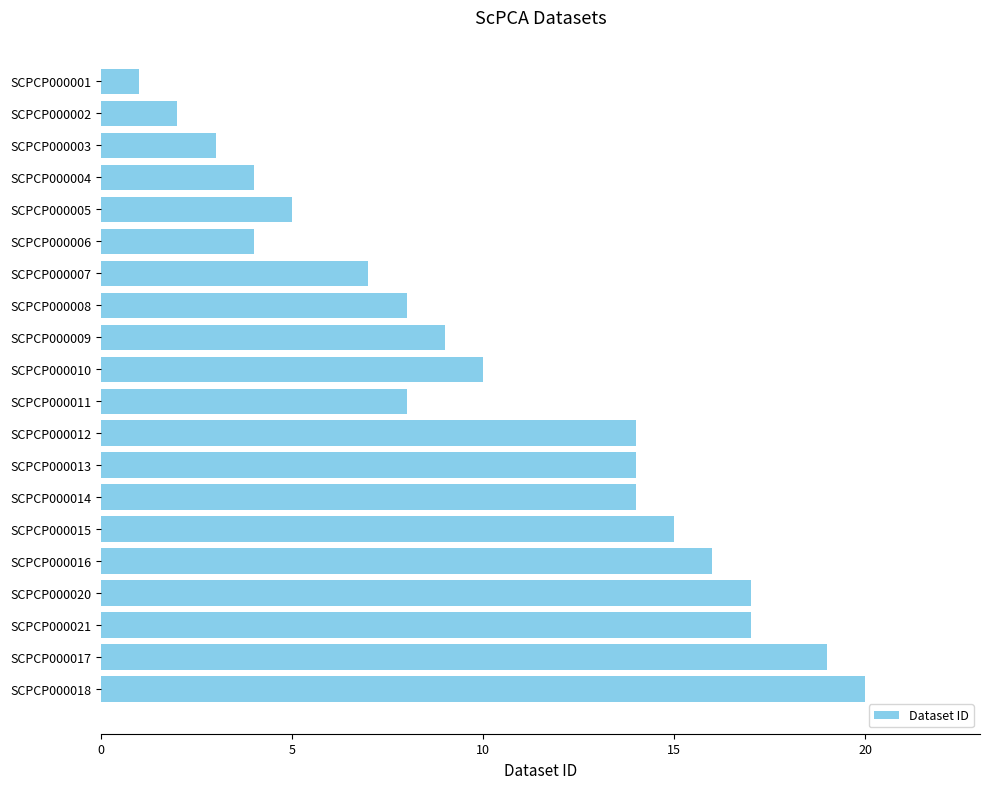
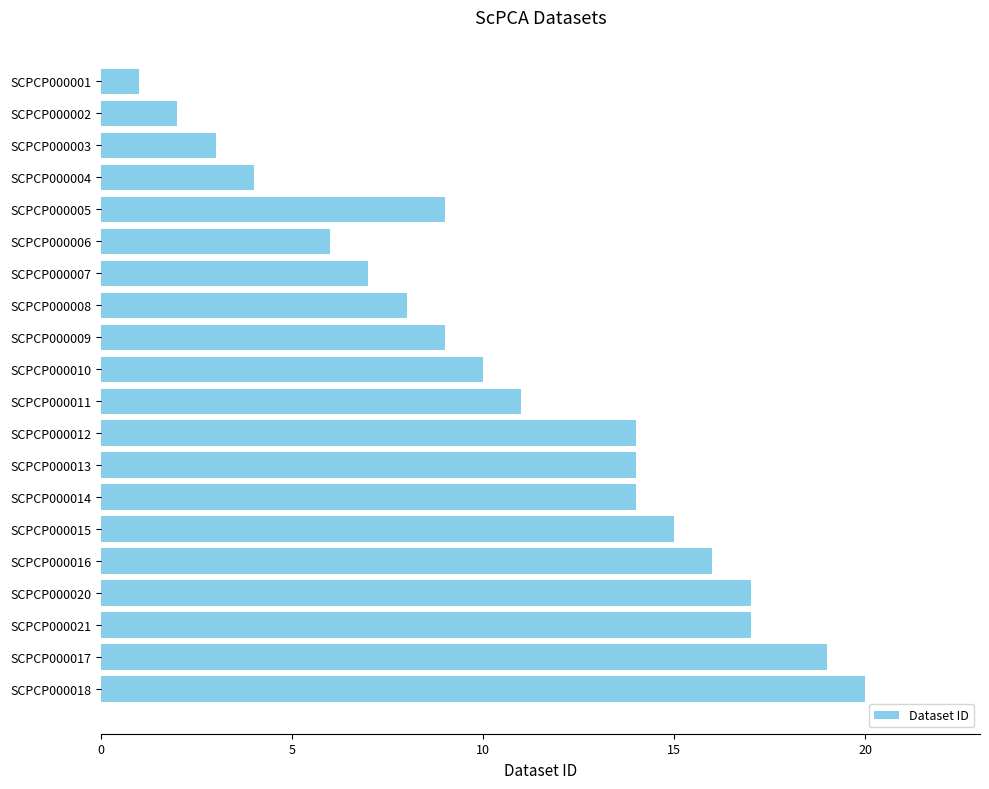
  {
    "SCPCP000001": 1,
    "SCPCP000002": 2,
    "SCPCP000003": 3,
    "SCPCP000004": 4,
-   "SCPCP000005": 5,
-   "SCPCP000006": 4,
+   "SCPCP000005": 9,
+   "SCPCP000006": 6,
    "SCPCP000007": 7,
    "SCPCP000008": 8,
    "SCPCP000009": 9,
    "SCPCP000010": 10,
-   "SCPCP000011": 8,
+   "SCPCP000011": 11,
    "SCPCP000012": 14,
    "SCPCP000013": 14,
    "SCPCP000014": 14,
    "SCPCP000015": 15,
    "SCPCP000016": 16,
    "SCPCP000020": 17,
    "SCPCP000021": 17,
    "SCPCP000017": 19,
    "SCPCP000018": 20
  }
